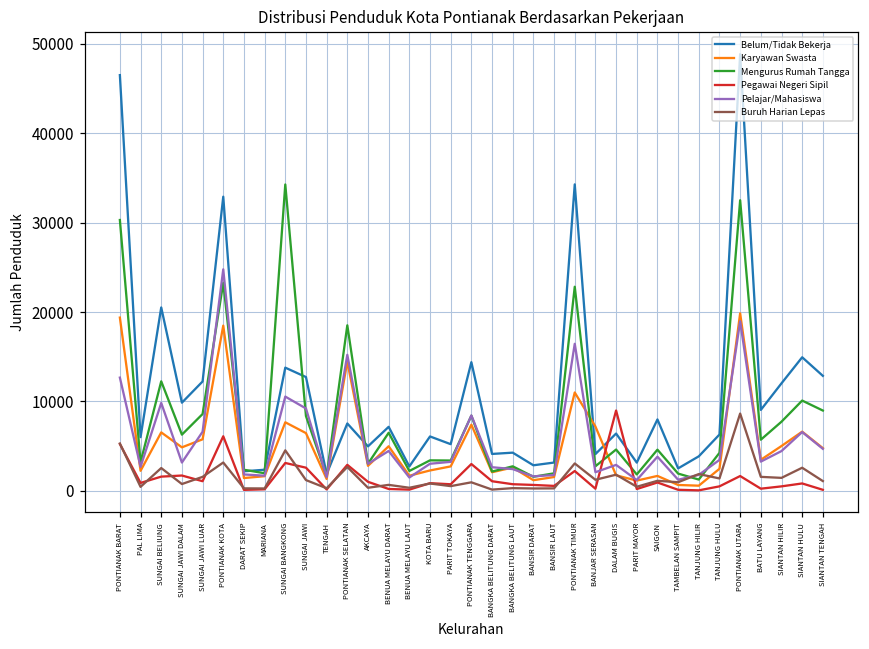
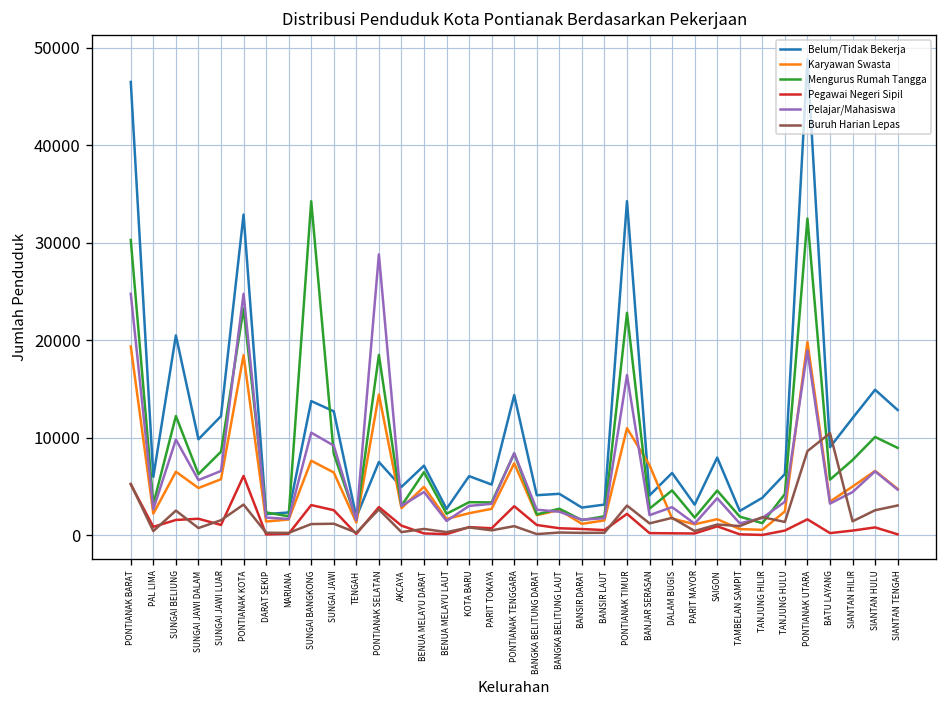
  {
    "Belum/Tidak Bekerja": {
      "PONTIANAK BARAT": 47000,
      "PAL LIMA": 6000,
      "SUNGAI BELIUNG": 21000,
      "SUNGAI JAWI DALAM": 10000,
      "SUNGAI JAWI LUAR": 12000,
      "PONTIANAK KOTA": 33000,
      "MARIANA": 2000,
      "SUNGAI BANGKONG": 14000,
      "SUNGAI JAWI": 13000,
      "PONTIANAK SELATAN": 8000,
      "AKCAYA": 5000,
      "BENUA MELAYU DARAT": 7000,
      "BENUA MELAYU LAUT": 3000,
      "KOTA BARU": 6000,
      "PARIT TOKAYA": 5000,
      "PONTIANAK TENGGARA": 14000,
      "BANGKA BELITUNG DARAT": 4000,
      "BANGKA BELITUNG LAUT": 4000,
      "BANSIR DARAT": 3000,
      "BANSIR LAUT": 3000,
      "PONTIANAK TIMUR": 34000,
      "BANJAR SERASAN": 4000,
      "DALAM BUGIS": 6000,
      "PARIT MAYOR": 3000,
      "SAIGON": 8000,
      "TAMBELAN SAMPIT": 3000,
      "TANJUNG HILIR": 4000,
      "TANJUNG HULU": 6000,
      "BATU LAYANG": 9000,
      "SIANTAN HILIR": 12000,
      "SIANTAN HULU": 15000,
      "SIANTAN TENGAH": 13000
    },
    "Karyawan Swasta": {
      "PONTIANAK BARAT": 19000,
      "PAL LIMA": 2000,
      "SUNGAI BELIUNG": 7000,
      "SUNGAI JAWI DALAM": 5000,
      "SUNGAI JAWI LUAR": 6000,
      "PONTIANAK KOTA": 18000,
      "DARAT SEKIP": 1000,
      "SUNGAI BANGKONG": 8000,
      "SUNGAI JAWI": 6000,
      "PONTIANAK SELATAN": 14000,
      "BENUA MELAYU DARAT": 5000,
      "KOTA BARU": 2000,
      "PARIT TOKAYA": 3000,
      "PONTIANAK TENGGARA": 7000,
      "BANSIR DARAT": 1000,
      "PONTIANAK TIMUR": 11000,
      "BANJAR SERASAN": 7000,
      "SAIGON": 2000,
      "TANJUNG HILIR": 1000,
      "TANJUNG HULU": 2000,
      "PONTIANAK UTARA": 20000,
      "SIANTAN HILIR": 5000
    },
    "Mengurus Rumah Tangga": {
      "PONTIANAK BARAT": 30000,
      "PAL LIMA": 3000,
      "SUNGAI BELIUNG": 12000,
      "SUNGAI JAWI DALAM": 6000,
      "SUNGAI JAWI LUAR": 9000,
      "PONTIANAK KOTA": 23000,
      "SUNGAI BANGKONG": 34000,
      "SUNGAI JAWI": 8000,
      "PONTIANAK SELATAN": 19000,
      "BENUA MELAYU DARAT": 6000,
      "BENUA MELAYU LAUT": 2000,
      "KOTA BARU": 3000,
      "PONTIANAK TIMUR": 23000,
      "BANJAR SERASAN": 3000,
      "DALAM BUGIS": 5000,
      "PARIT MAYOR": 2000,
      "SAIGON": 5000,
      "TAMBELAN SAMPIT": 2000,
      "TANJUNG HILIR": 1000,
      "TANJUNG HULU": 4000,
      "PONTIANAK UTARA": 33000,
      "BATU LAYANG": 6000,
      "SIANTAN HILIR": 8000,
      "SIANTAN HULU": 10000,
      "SIANTAN TENGAH": 9000
    },
    "Pegawai Negeri Sipil": {
      "PAL LIMA": 1000,
      "SUNGAI BELIUNG": 2000,
      "SUNGAI JAWI DALAM": 2000,
      "SUNGAI JAWI LUAR": 1000,
      "PONTIANAK KOTA": 6000,
      "SUNGAI BANGKONG": 3000,
      "SUNGAI JAWI": 3000,
      "AKCAYA": 1000,
      "BENUA MELAYU DARAT": 0,
      "PONTIANAK TENGGARA": 3000,
      "BANGKA BELITUNG DARAT": 1000,
      "BANGKA BELITUNG LAUT": 1000,
      "BANSIR DARAT": 1000,
      "PONTIANAK TIMUR": 2000,
      "BANJAR SERASAN": 0,
-     "DALAM BUGIS": 9000,
+     "DALAM BUGIS": 0,
      "TAMBELAN SAMPIT": 0,
      "TANJUNG HILIR": 0,
      "TANJUNG HULU": 0,
      "PONTIANAK UTARA": 2000,
      "BATU LAYANG": 0,
      "SIANTAN HILIR": 0,
      "SIANTAN HULU": 1000,
      "SIANTAN TENGAH": 0
    },
    "Pelajar/Mahasiswa": {
-     "PONTIANAK BARAT": 13000,
+     "PONTIANAK BARAT": 25000,
      "PAL LIMA": 3000,
      "SUNGAI BELIUNG": 10000,
-     "SUNGAI JAWI DALAM": 3000,
+     "SUNGAI JAWI DALAM": 6000,
      "SUNGAI JAWI LUAR": 7000,
      "PONTIANAK KOTA": 25000,
      "DARAT SEKIP": 2000,
      "SUNGAI BANGKONG": 11000,
      "SUNGAI JAWI": 9000,
-     "PONTIANAK SELATAN": 15000,
+     "PONTIANAK SELATAN": 29000,
      "BENUA MELAYU DARAT": 4000,
      "KOTA BARU": 3000,
      "BANGKA BELITUNG DARAT": 3000,
      "PONTIANAK TIMUR": 16000,
      "BANJAR SERASAN": 2000,
      "DALAM BUGIS": 3000,
      "SAIGON": 4000,
      "TANJUNG HULU": 3000,
      "PONTIANAK UTARA": 19000,
      "SIANTAN HILIR": 4000
    },
    "Buruh Harian Lepas": {
      "PAL LIMA": 0,
      "SUNGAI BELIUNG": 3000,
      "SUNGAI JAWI DALAM": 1000,
      "SUNGAI JAWI LUAR": 2000,
      "PONTIANAK KOTA": 3000,
-     "SUNGAI BANGKONG": 5000,
+     "SUNGAI BANGKONG": 1000,
      "SUNGAI JAWI": 1000,
      "AKCAYA": 0,
      "BENUA MELAYU DARAT": 1000,
      "PONTIANAK TENGGARA": 1000,
      "BANGKA BELITUNG DARAT": 0,
      "BANGKA BELITUNG LAUT": 0,
      "BANSIR DARAT": 0,
      "PONTIANAK TIMUR": 3000,
      "BANJAR SERASAN": 1000,
      "TANJUNG HULU": 1000,
      "PONTIANAK UTARA": 9000,
-     "BATU LAYANG": 2000,
+     "BATU LAYANG": 10000,
      "SIANTAN HILIR": 1000,
      "SIANTAN HULU": 3000,
-     "SIANTAN TENGAH": 1000
+     "SIANTAN TENGAH": 3000
    }
  }
